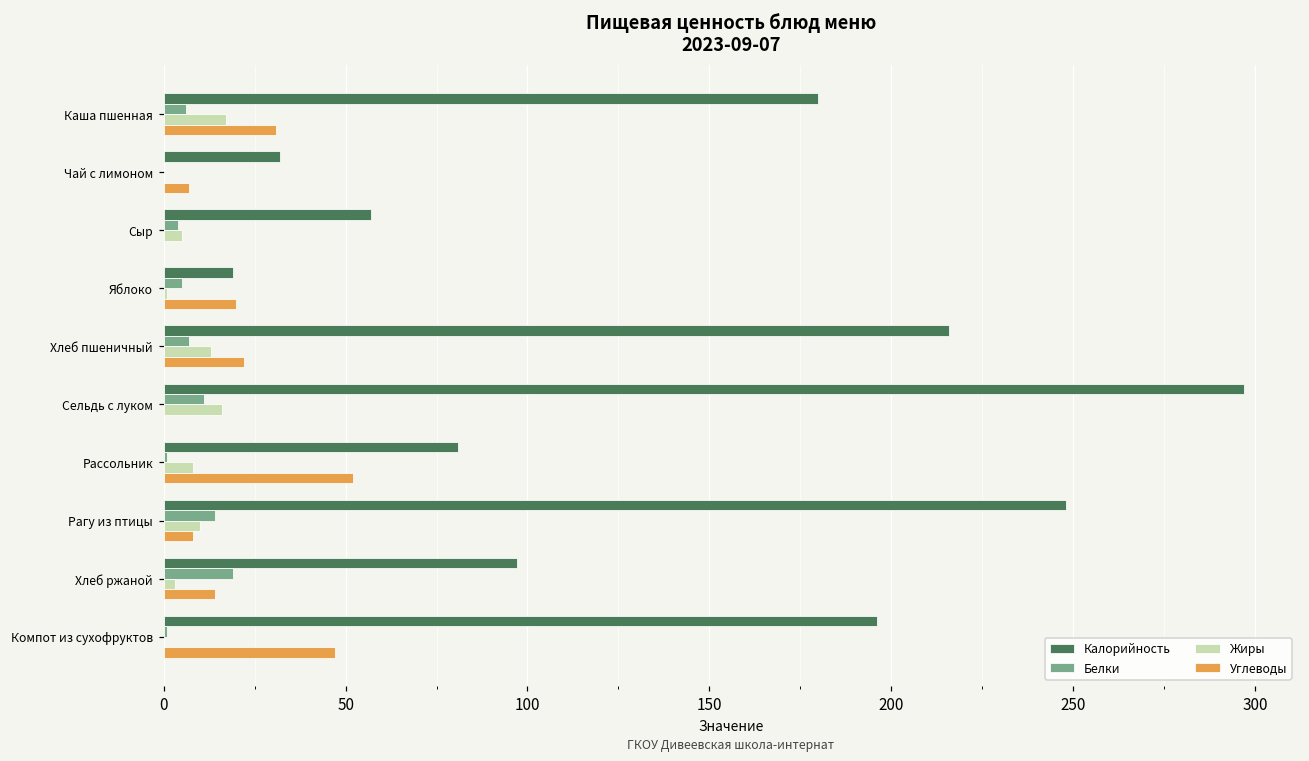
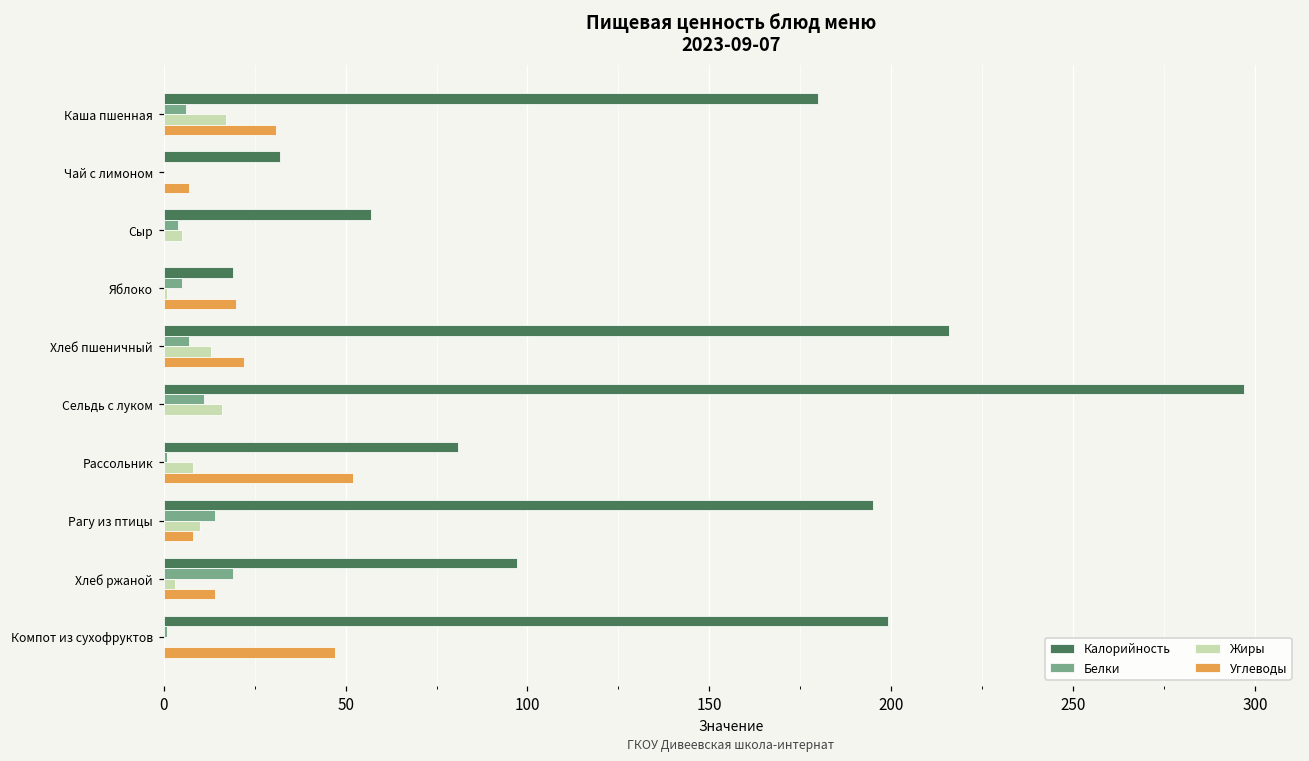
  {
    "Калорийность": {
      "Каша пшенная": 180,
      "Чай с лимоном": 32,
      "Сыр": 57,
      "Яблоко": 19,
      "Хлеб пшеничный": 216,
      "Сельдь с луком": 297,
      "Рассольник": 81,
-     "Рагу из птицы": 248,
+     "Рагу из птицы": 195,
      "Хлеб ржаной": 97,
-     "Компот из сухофруктов": 196
+     "Компот из сухофруктов": 199
    },
    "Белки": {
      "Каша пшенная": 6,
      "Чай с лимоном": 0,
      "Сыр": 4,
      "Яблоко": 5,
      "Хлеб пшеничный": 7,
      "Сельдь с луком": 11,
      "Рассольник": 1,
      "Рагу из птицы": 14,
      "Хлеб ржаной": 19,
      "Компот из сухофруктов": 1
    },
    "Жиры": {
      "Каша пшенная": 17,
      "Чай с лимоном": 0,
      "Сыр": 5,
      "Яблоко": 1,
      "Хлеб пшеничный": 13,
      "Сельдь с луком": 16,
      "Рассольник": 8,
      "Рагу из птицы": 10,
      "Хлеб ржаной": 3,
      "Компот из сухофруктов": 0
    },
    "Углеводы": {
      "Каша пшенная": 31,
      "Чай с лимоном": 7,
      "Сыр": 0,
      "Яблоко": 20,
      "Хлеб пшеничный": 22,
      "Сельдь с луком": 0,
      "Рассольник": 52,
      "Рагу из птицы": 8,
      "Хлеб ржаной": 14,
      "Компот из сухофруктов": 47
    }
  }
